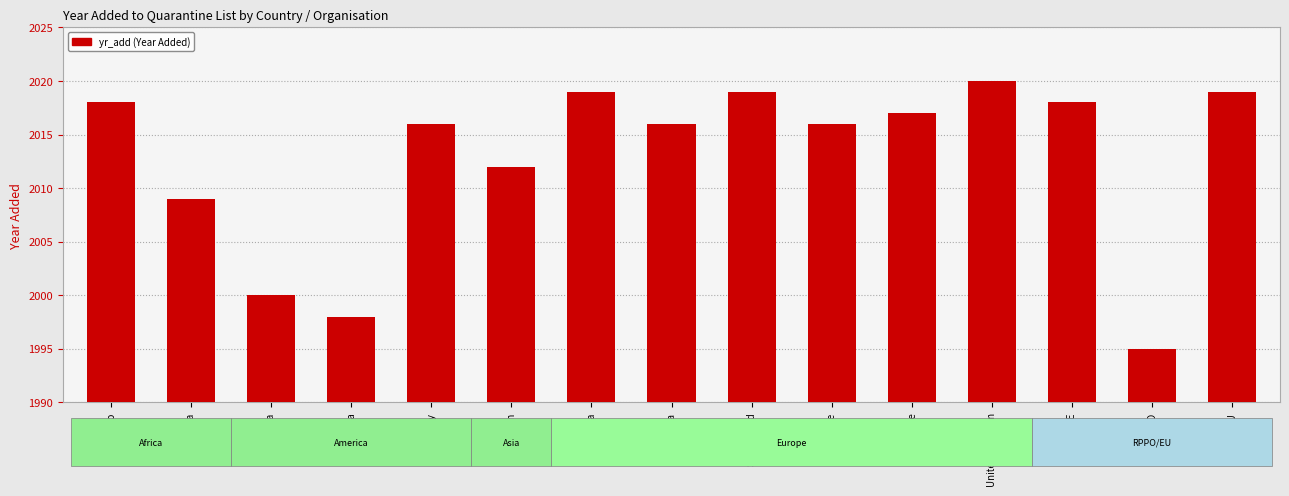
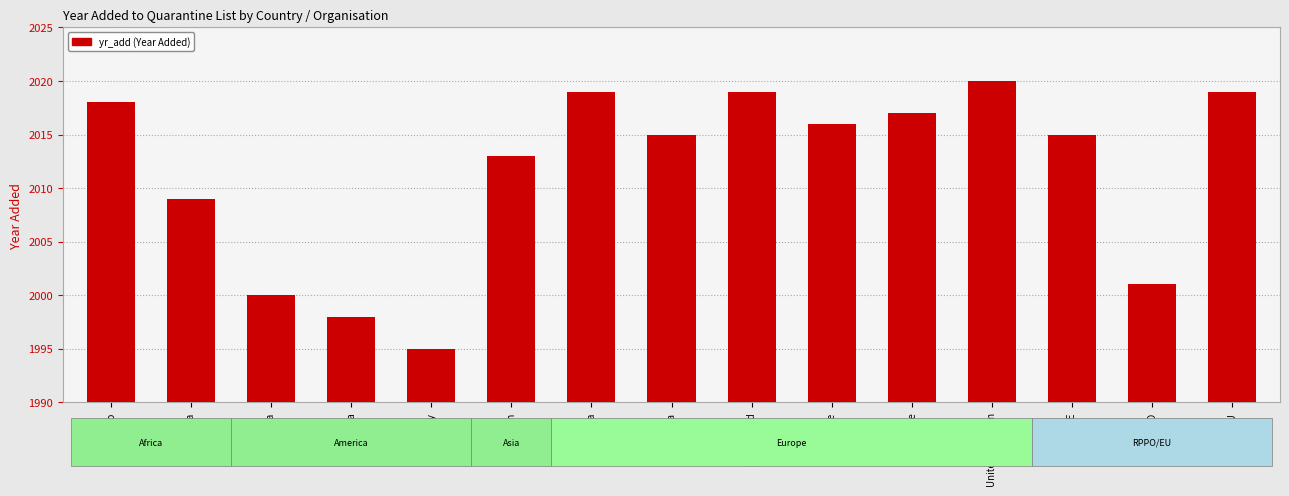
  {
    "Morocco": 2018,
    "Tunisia": 2009,
    "Argentina": 2000,
    "Canada": 1998,
-   "Paraguay": 2016,
-   "Jordan": 2012,
+   "Paraguay": 1995,
+   "Jordan": 2013,
    "Georgia": 2019,
-   "Serbia": 2016,
+   "Serbia": 2015,
    "Switzerland": 2019,
    "Türkiye": 2016,
    "Ukraine": 2017,
    "United Kingdom": 2020,
-   "COSAVE": 2018,
-   "EPPO": 1995,
+   "COSAVE": 2015,
+   "EPPO": 2001,
    "EU": 2019
  }
